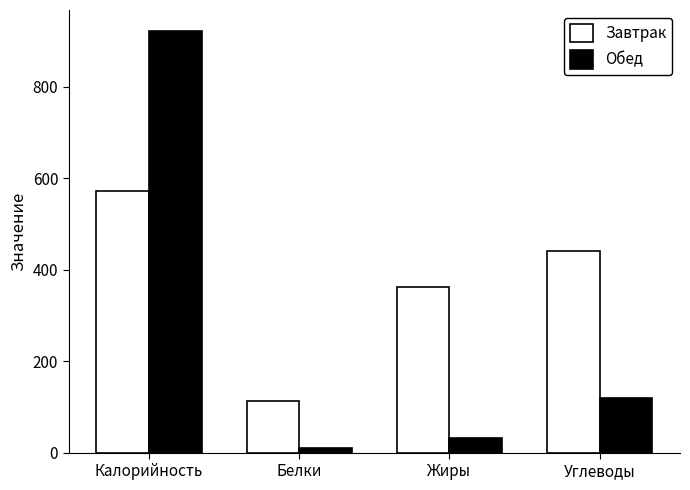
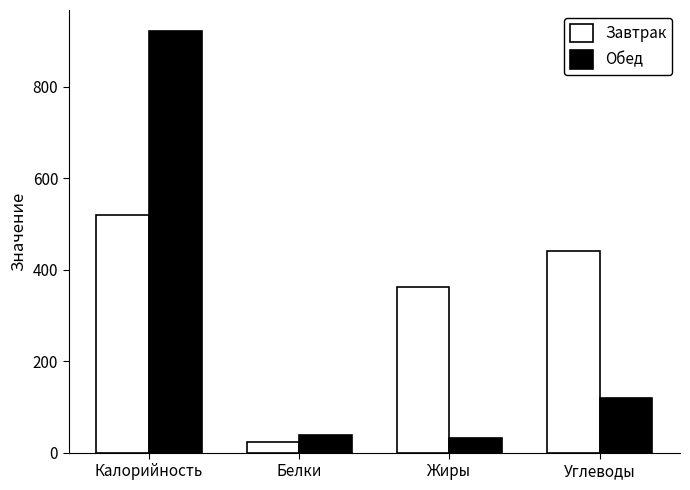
  {
    "Завтрак": {
-     "Калорийность": 570,
-     "Белки": 110,
+     "Калорийность": 520,
+     "Белки": 20,
      "Жиры": 360,
      "Углеводы": 440
    },
    "Обед": {
      "Калорийность": 920,
-     "Белки": 10,
+     "Белки": 40,
      "Жиры": 30,
      "Углеводы": 120
    }
  }
